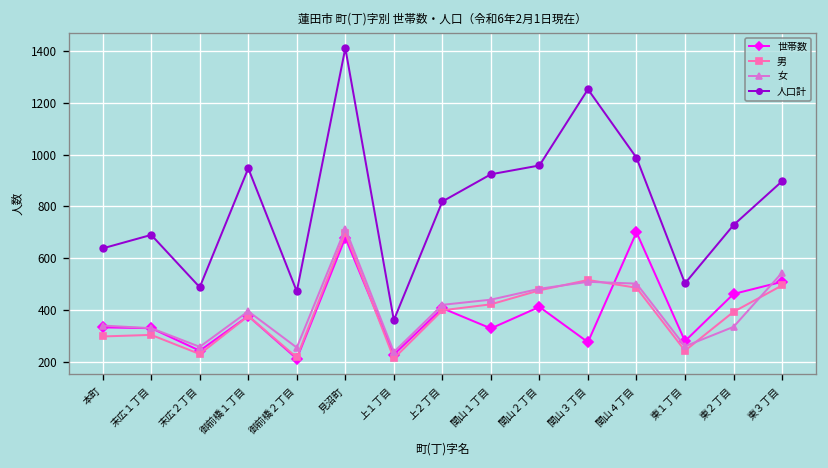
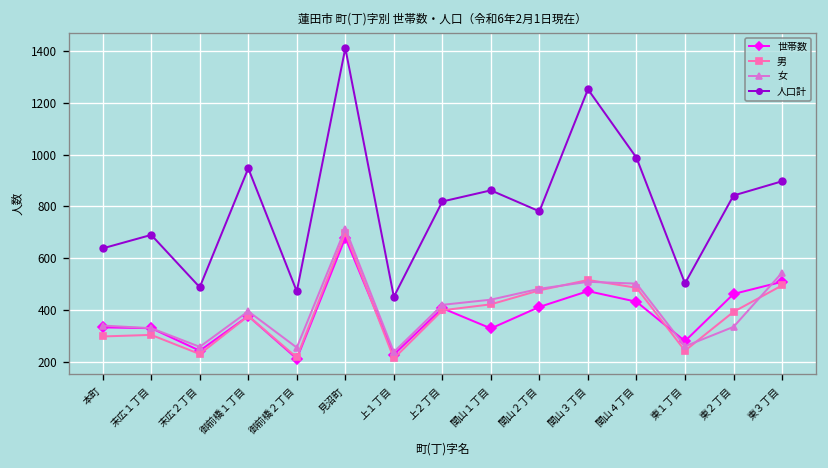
  {
    "世帯数": {
      "末広２丁目": 240,
      "見沼町": 680,
      "関山１丁目": 330,
      "関山２丁目": 410,
-     "関山３丁目": 280,
-     "関山４丁目": 700,
+     "関山３丁目": 470,
+     "関山４丁目": 430,
      "東１丁目": 280,
      "東２丁目": 460,
      "東３丁目": 510
    },
    "人口計": {
      "本町": 640,
      "末広１丁目": 690,
      "末広２丁目": 490,
      "御前橋１丁目": 950,
      "御前橋２丁目": 470,
      "見沼町": 1410,
-     "上１丁目": 360,
+     "上１丁目": 450,
      "上２丁目": 820,
-     "関山１丁目": 920,
-     "関山２丁目": 960,
+     "関山１丁目": 860,
+     "関山２丁目": 780,
      "関山３丁目": 1250,
      "関山４丁目": 990,
      "東１丁目": 500,
-     "東２丁目": 730,
+     "東２丁目": 840,
      "東３丁目": 900
    }
  }
